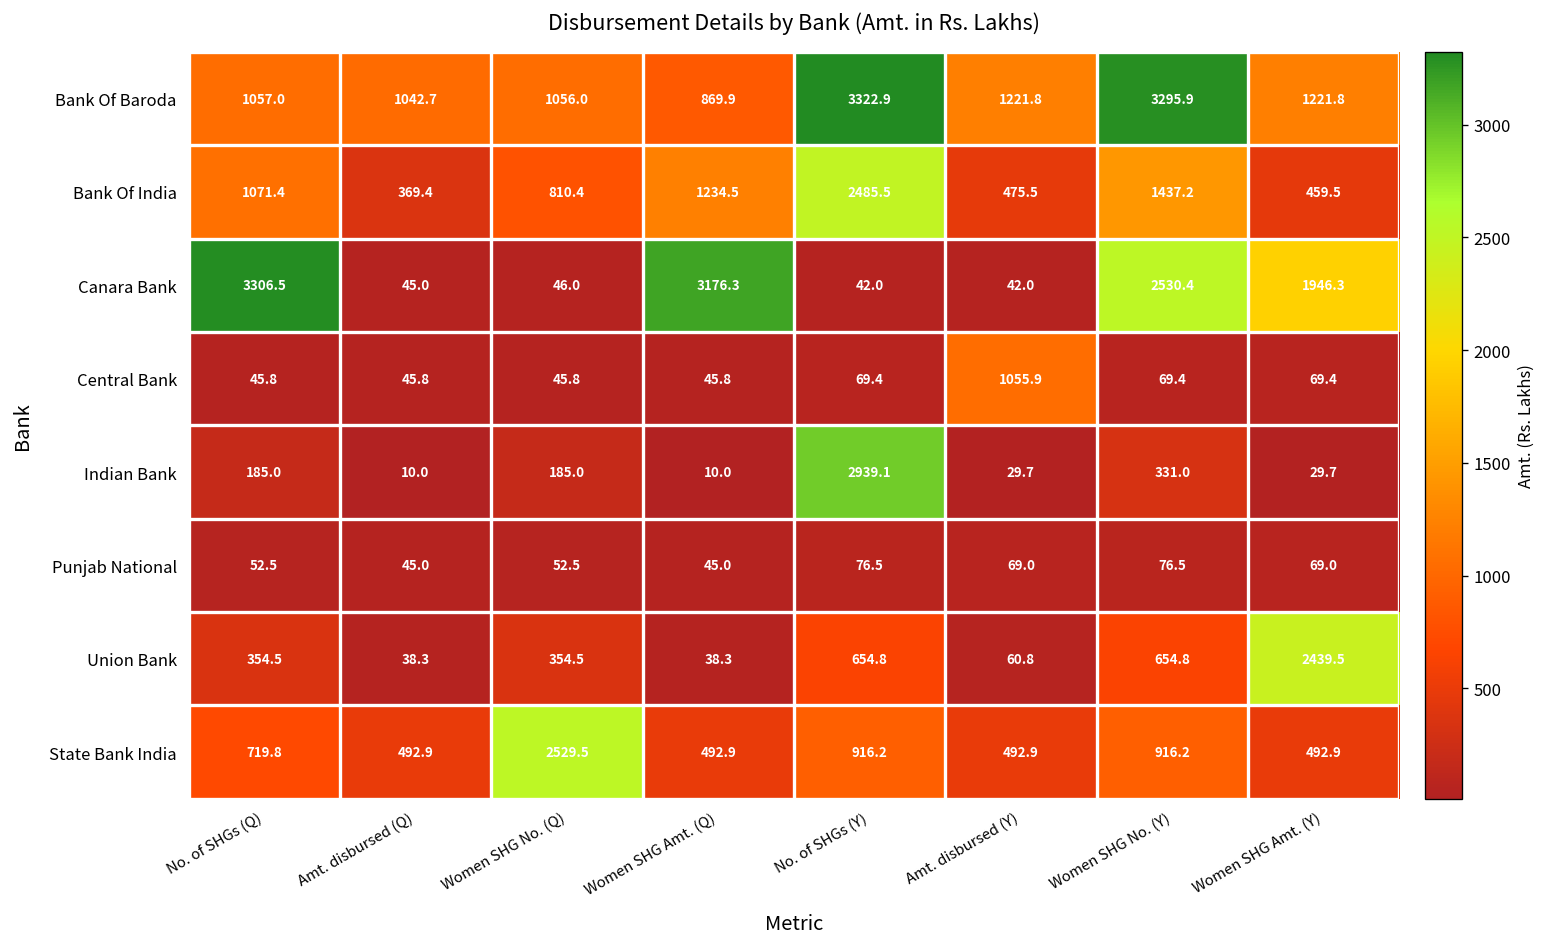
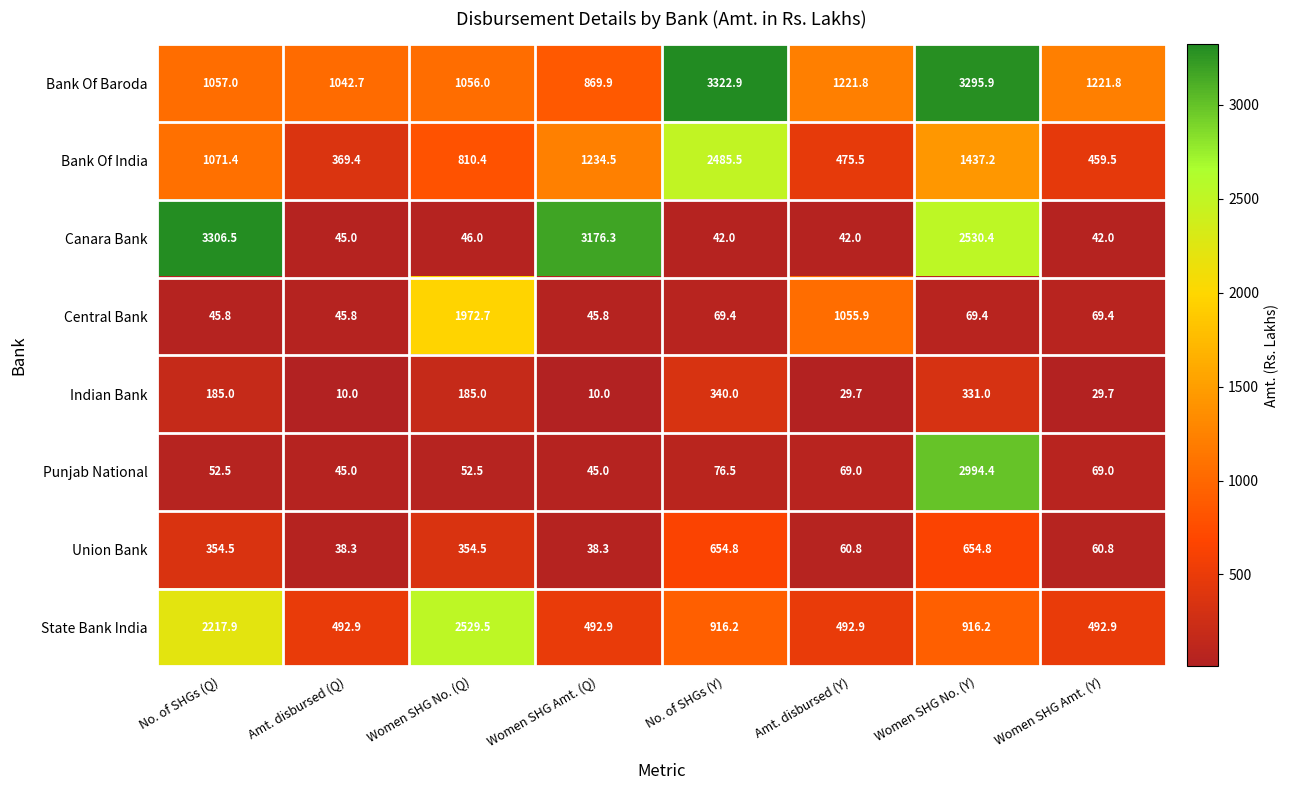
  {
    "Bank Of Baroda": {
      "No. of SHGs (Q)": 1057.0,
      "Amt. disbursed (Q)": 1042.7,
      "Women SHG No. (Q)": 1056.0,
      "Women SHG Amt. (Q)": 869.9,
      "No. of SHGs (Y)": 3322.9,
      "Amt. disbursed (Y)": 1221.8,
      "Women SHG No. (Y)": 3295.9,
      "Women SHG Amt. (Y)": 1221.8
    },
    "Bank Of India": {
      "No. of SHGs (Q)": 1071.4,
      "Amt. disbursed (Q)": 369.4,
      "Women SHG No. (Q)": 810.4,
      "Women SHG Amt. (Q)": 1234.5,
      "No. of SHGs (Y)": 2485.5,
      "Amt. disbursed (Y)": 475.5,
      "Women SHG No. (Y)": 1437.2,
      "Women SHG Amt. (Y)": 459.5
    },
    "Canara Bank": {
      "No. of SHGs (Q)": 3306.5,
      "Amt. disbursed (Q)": 45.0,
      "Women SHG No. (Q)": 46.0,
      "Women SHG Amt. (Q)": 3176.3,
      "No. of SHGs (Y)": 42.0,
      "Amt. disbursed (Y)": 42.0,
      "Women SHG No. (Y)": 2530.4,
-     "Women SHG Amt. (Y)": 1946.3
+     "Women SHG Amt. (Y)": 42.0
    },
    "Central Bank": {
      "No. of SHGs (Q)": 45.8,
      "Amt. disbursed (Q)": 45.8,
-     "Women SHG No. (Q)": 45.8,
+     "Women SHG No. (Q)": 1972.7,
      "Women SHG Amt. (Q)": 45.8,
      "No. of SHGs (Y)": 69.4,
      "Amt. disbursed (Y)": 1055.9,
      "Women SHG No. (Y)": 69.4,
      "Women SHG Amt. (Y)": 69.4
    },
    "Indian Bank": {
      "No. of SHGs (Q)": 185.0,
      "Amt. disbursed (Q)": 10.0,
      "Women SHG No. (Q)": 185.0,
      "Women SHG Amt. (Q)": 10.0,
-     "No. of SHGs (Y)": 2939.1,
+     "No. of SHGs (Y)": 340.0,
      "Amt. disbursed (Y)": 29.7,
      "Women SHG No. (Y)": 331.0,
      "Women SHG Amt. (Y)": 29.7
    },
    "Punjab National": {
      "No. of SHGs (Q)": 52.5,
      "Amt. disbursed (Q)": 45.0,
      "Women SHG No. (Q)": 52.5,
      "Women SHG Amt. (Q)": 45.0,
      "No. of SHGs (Y)": 76.5,
      "Amt. disbursed (Y)": 69.0,
-     "Women SHG No. (Y)": 76.5,
+     "Women SHG No. (Y)": 2994.4,
      "Women SHG Amt. (Y)": 69.0
    },
    "Union Bank": {
      "No. of SHGs (Q)": 354.5,
      "Amt. disbursed (Q)": 38.3,
      "Women SHG No. (Q)": 354.5,
      "Women SHG Amt. (Q)": 38.3,
      "No. of SHGs (Y)": 654.8,
      "Amt. disbursed (Y)": 60.8,
      "Women SHG No. (Y)": 654.8,
-     "Women SHG Amt. (Y)": 2439.5
+     "Women SHG Amt. (Y)": 60.8
    },
    "State Bank India": {
-     "No. of SHGs (Q)": 719.8,
+     "No. of SHGs (Q)": 2217.9,
      "Amt. disbursed (Q)": 492.9,
      "Women SHG No. (Q)": 2529.5,
      "Women SHG Amt. (Q)": 492.9,
      "No. of SHGs (Y)": 916.2,
      "Amt. disbursed (Y)": 492.9,
      "Women SHG No. (Y)": 916.2,
      "Women SHG Amt. (Y)": 492.9
    }
  }
